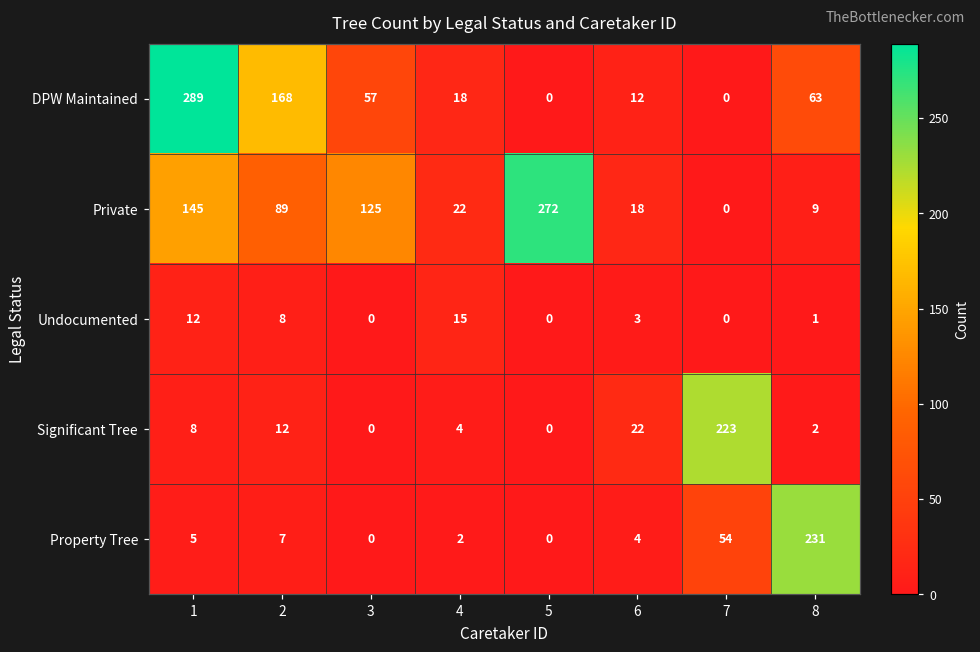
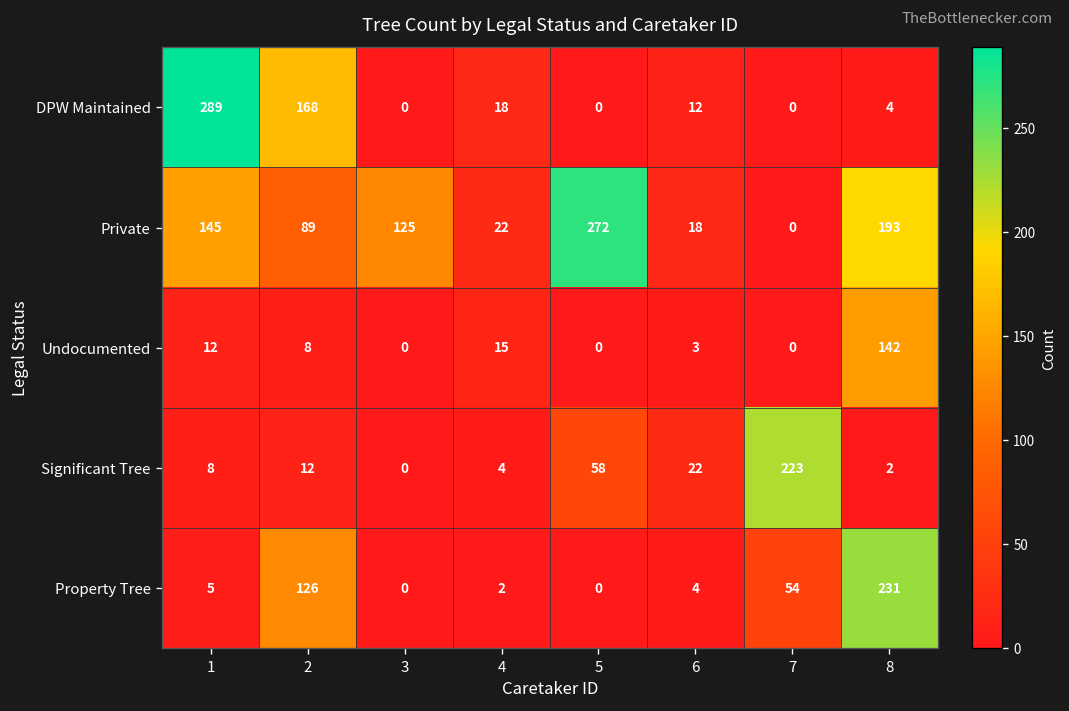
  {
    "DPW Maintained": {
      "1": 289,
      "2": 168,
-     "3": 57,
+     "3": 0,
      "4": 18,
      "5": 0,
      "6": 12,
      "7": 0,
-     "8": 63
+     "8": 4
    },
    "Private": {
      "1": 145,
      "2": 89,
      "3": 125,
      "4": 22,
      "5": 272,
      "6": 18,
      "7": 0,
-     "8": 9
+     "8": 193
    },
    "Undocumented": {
      "1": 12,
      "2": 8,
      "3": 0,
      "4": 15,
      "5": 0,
      "6": 3,
      "7": 0,
-     "8": 1
+     "8": 142
    },
    "Significant Tree": {
      "1": 8,
      "2": 12,
      "3": 0,
      "4": 4,
-     "5": 0,
+     "5": 58,
      "6": 22,
      "7": 223,
      "8": 2
    },
    "Property Tree": {
      "1": 5,
-     "2": 7,
+     "2": 126,
      "3": 0,
      "4": 2,
      "5": 0,
      "6": 4,
      "7": 54,
      "8": 231
    }
  }
